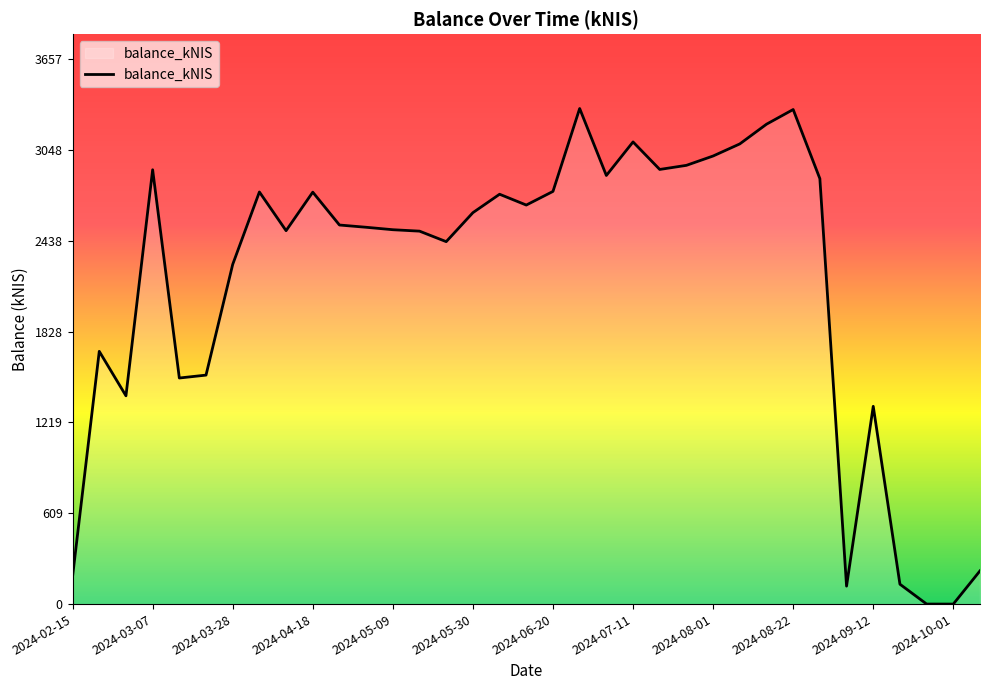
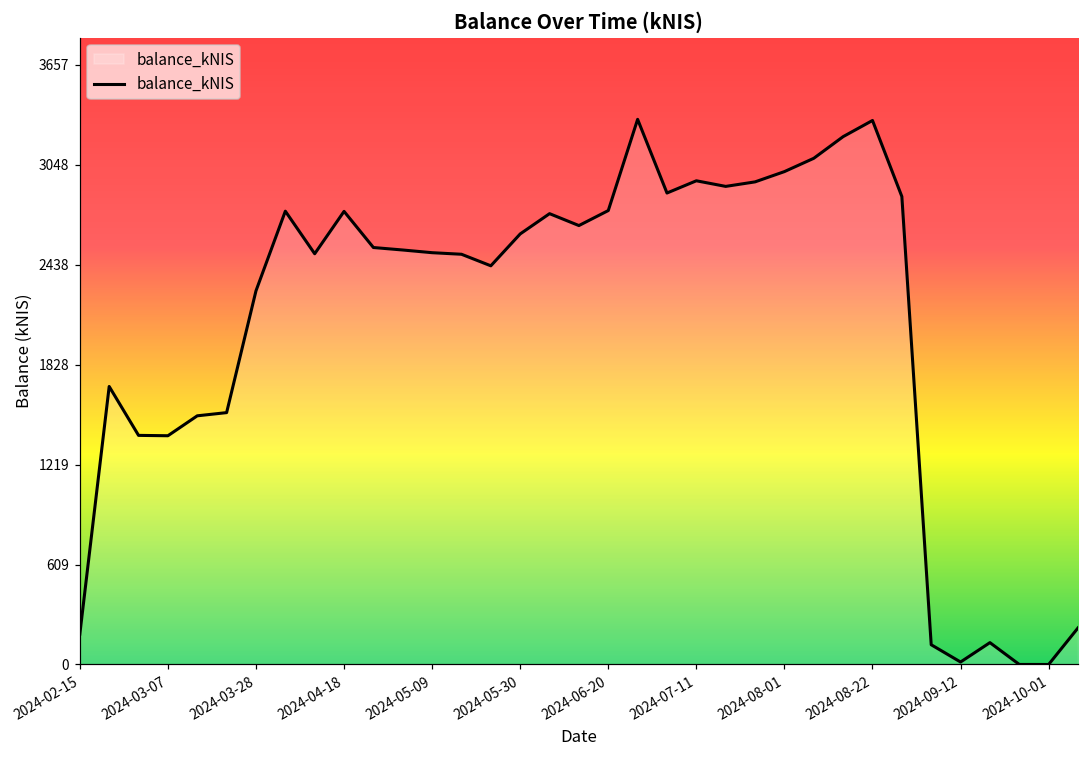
  {
    "2024-02-15": 190,
-   "2024-03-07": 2910,
+   "2024-03-07": 1400,
    "2024-03-28": 2280,
    "2024-04-18": 2760,
    "2024-05-09": 2510,
    "2024-05-30": 2630,
    "2024-06-20": 2770,
-   "2024-07-11": 3100,
+   "2024-07-11": 2950,
    "2024-08-01": 3010,
    "2024-08-22": 3320,
-   "2024-09-12": 1330,
+   "2024-09-12": 20,
    "2024-10-01": 0
  }
